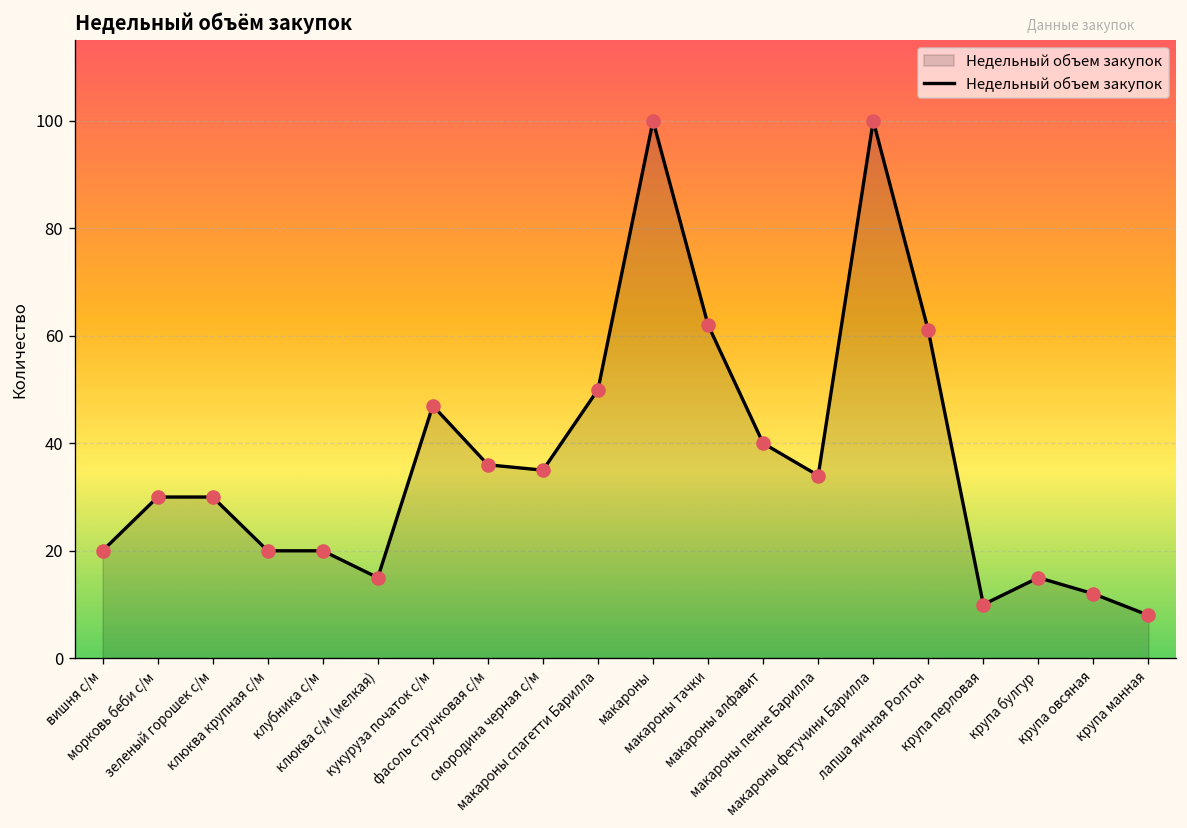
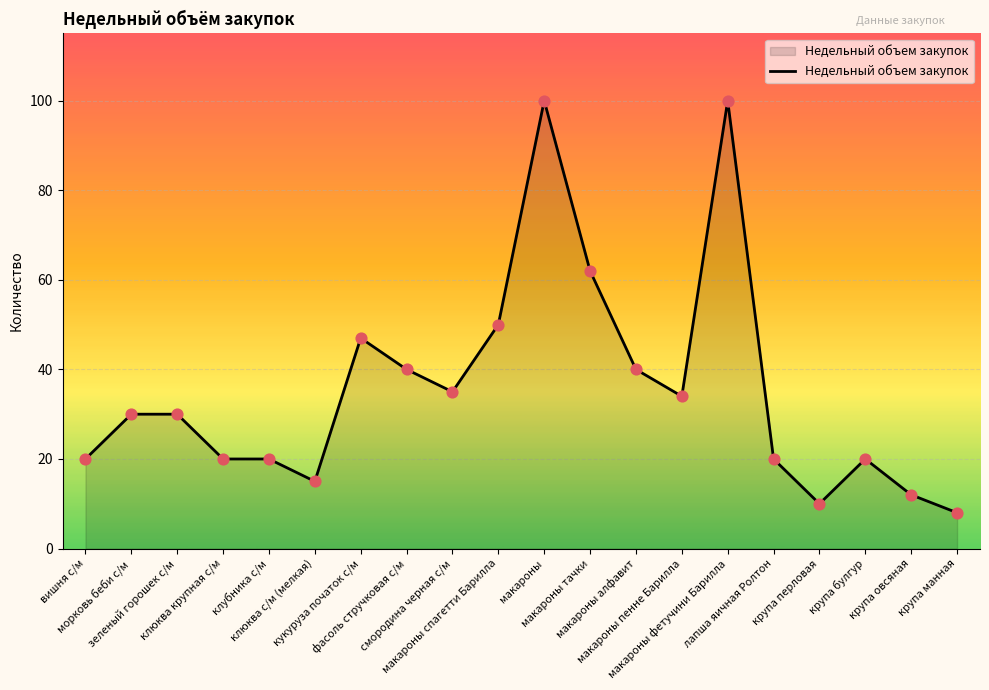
  {
    "вишня с/м": 20,
    "морковь беби с/м": 30,
    "зеленый горошек с/м": 30,
    "клюква крупная с/м": 20,
    "клубника с/м": 20,
    "клюква с/м (мелкая)": 15,
    "кукуруза початок с/м": 47,
-   "фасоль стручковая с/м": 36,
+   "фасоль стручковая с/м": 40,
    "смородина черная с/м": 35,
    "макароны спагетти Барилла": 50,
    "макароны": 100,
    "макароны тачки": 62,
    "макароны алфавит": 40,
    "макароны пенне Барилла": 34,
    "макароны фетучини Барилла": 100,
-   "лапша яичная Ролтон": 61,
+   "лапша яичная Ролтон": 20,
    "крупа перловая": 10,
-   "крупа булгур": 15,
+   "крупа булгур": 20,
    "крупа овсяная": 12,
    "крупа манная": 8
  }
